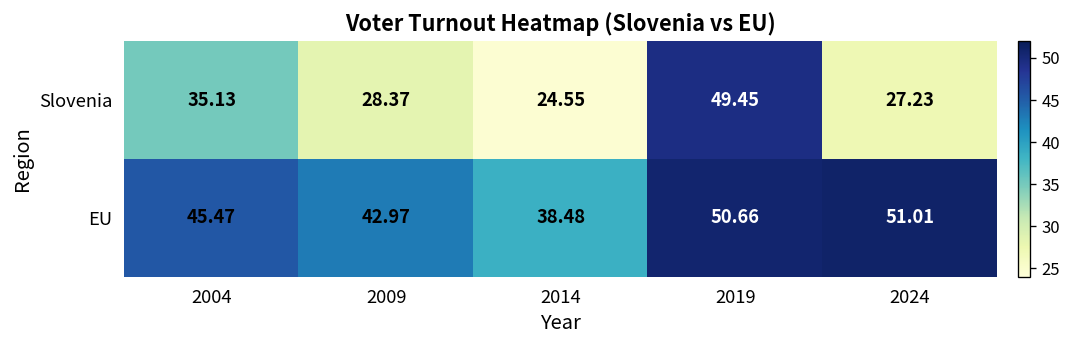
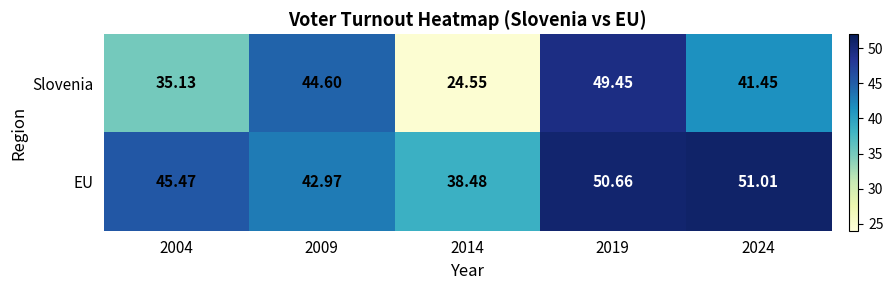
  {
    "Slovenia": {
      "2004": 35.13,
-     "2009": 28.37,
+     "2009": 44.60,
      "2014": 24.55,
      "2019": 49.45,
-     "2024": 27.23
+     "2024": 41.45
    },
    "EU": {
      "2004": 45.47,
      "2009": 42.97,
      "2014": 38.48,
      "2019": 50.66,
      "2024": 51.01
    }
  }
